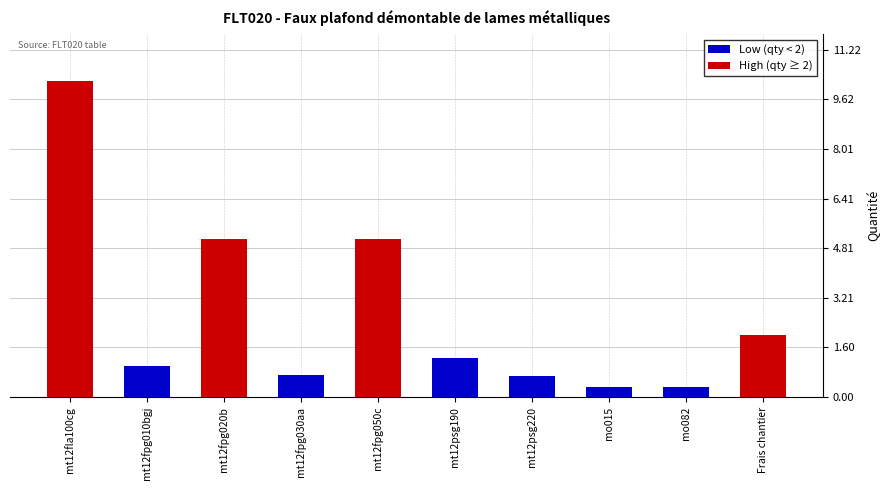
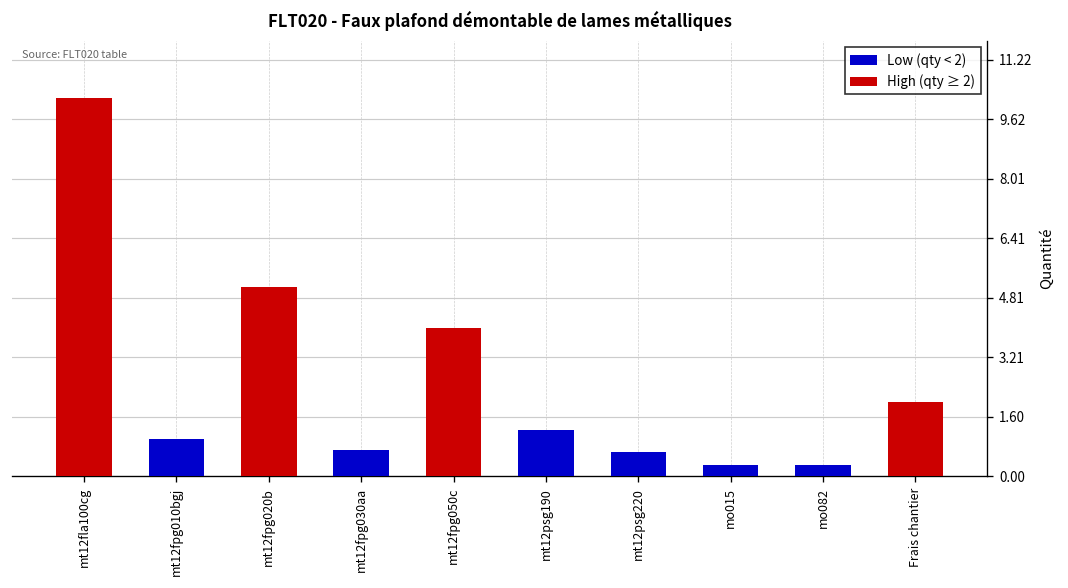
  {
    "mt12fla100cg": 10.2,
    "mt12fpg010bgj": 1.0,
    "mt12fpg020b": 5.1,
    "mt12fpg030aa": 0.7,
-   "mt12fpg050c": 5.1,
+   "mt12fpg050c": 4.0,
    "mt12psg190": 1.3,
    "mt12psg220": 0.7,
    "mo015": 0.3,
    "mo082": 0.3,
    "Frais chantier": 2.0
  }
